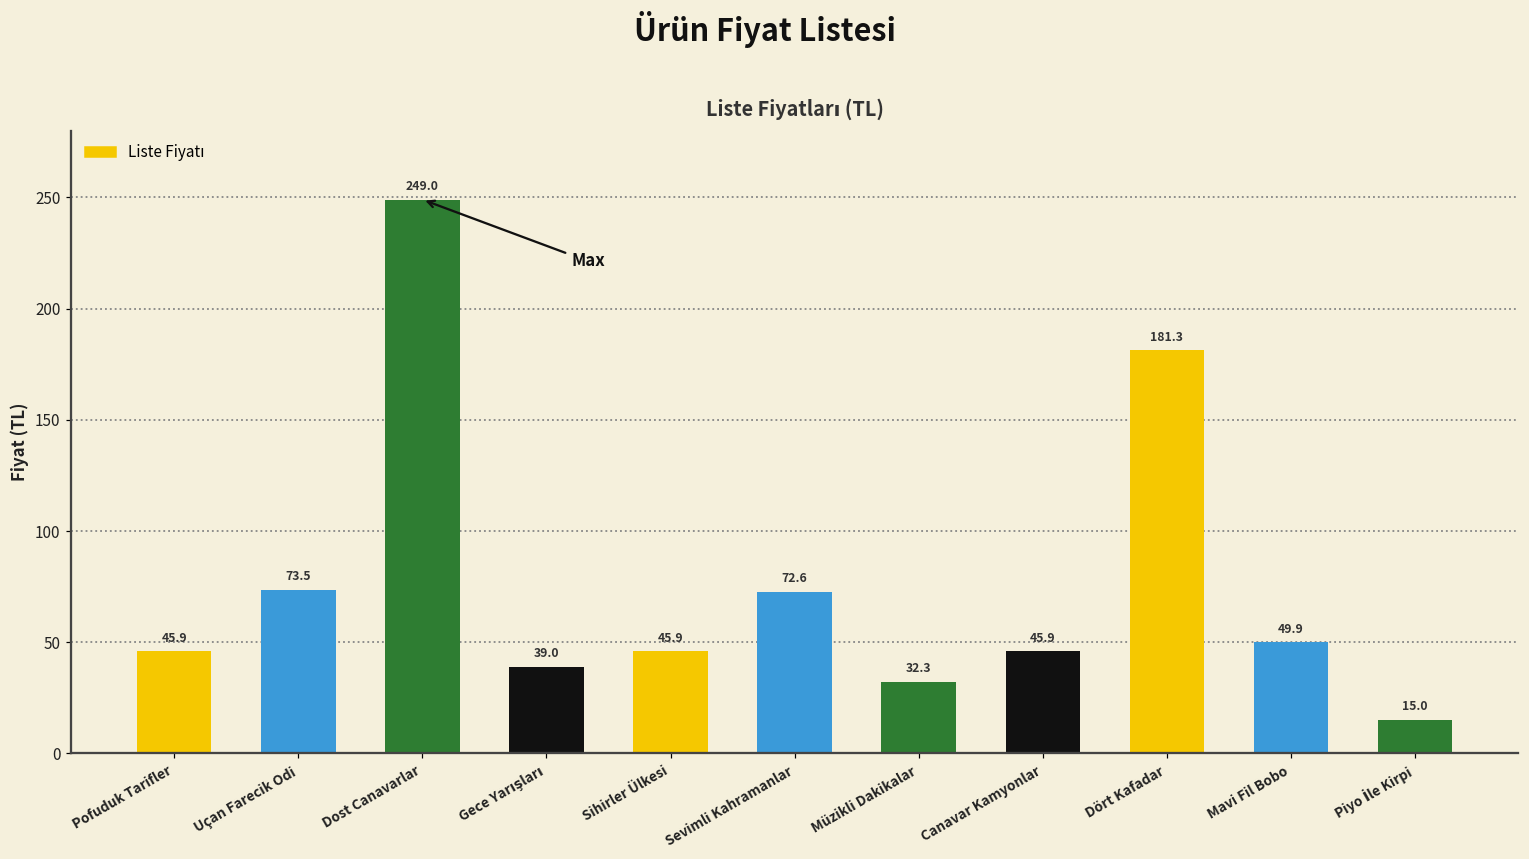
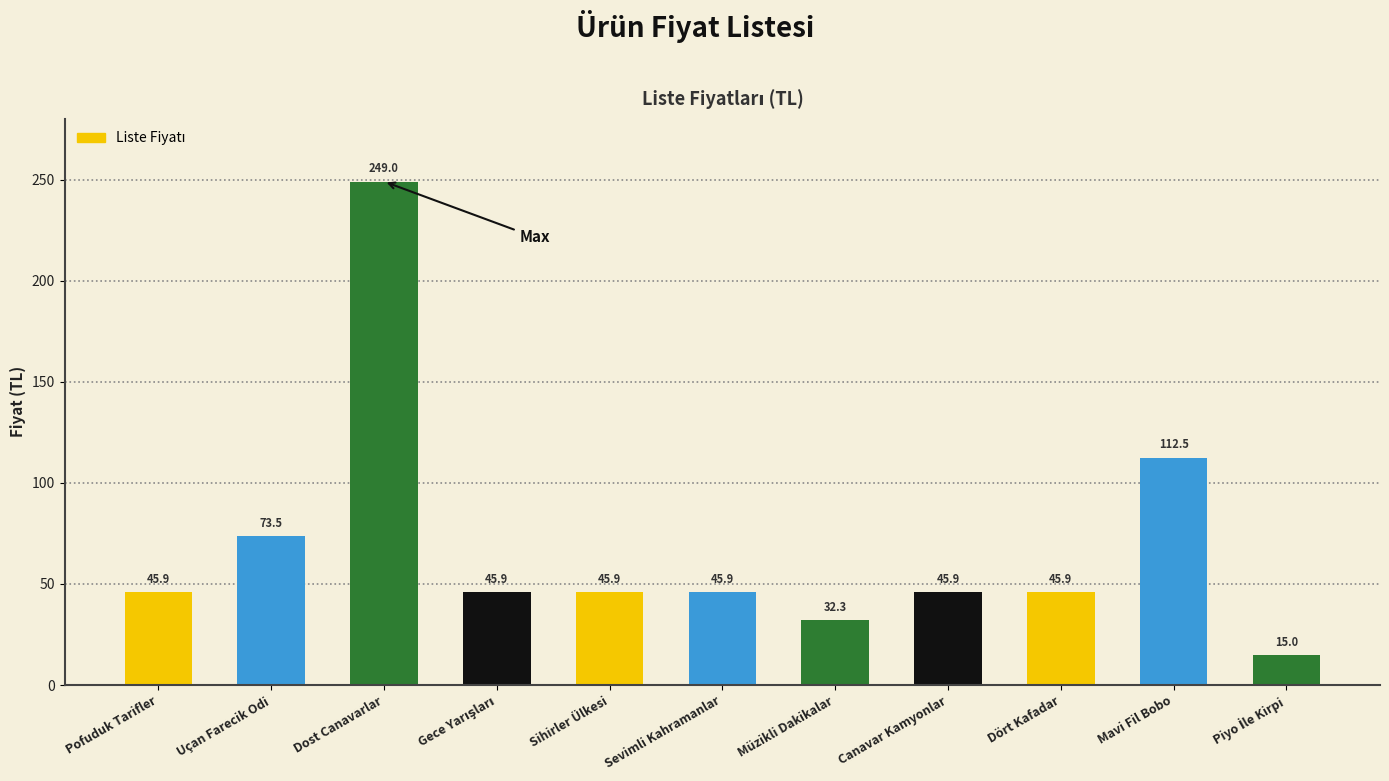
  {
    "Pofuduk Tarifler": 45.9,
    "Uçan Farecik Odi": 73.5,
    "Dost Canavarlar": 249.0,
-   "Gece Yarışları": 39.0,
+   "Gece Yarışları": 45.9,
    "Sihirler Ülkesi": 45.9,
-   "Sevimli Kahramanlar": 72.6,
+   "Sevimli Kahramanlar": 45.9,
    "Müzikli Dakikalar": 32.3,
    "Canavar Kamyonlar": 45.9,
-   "Dört Kafadar": 181.3,
-   "Mavi Fil Bobo": 49.9,
+   "Dört Kafadar": 45.9,
+   "Mavi Fil Bobo": 112.5,
    "Piyo İle Kirpi": 15.0
  }
